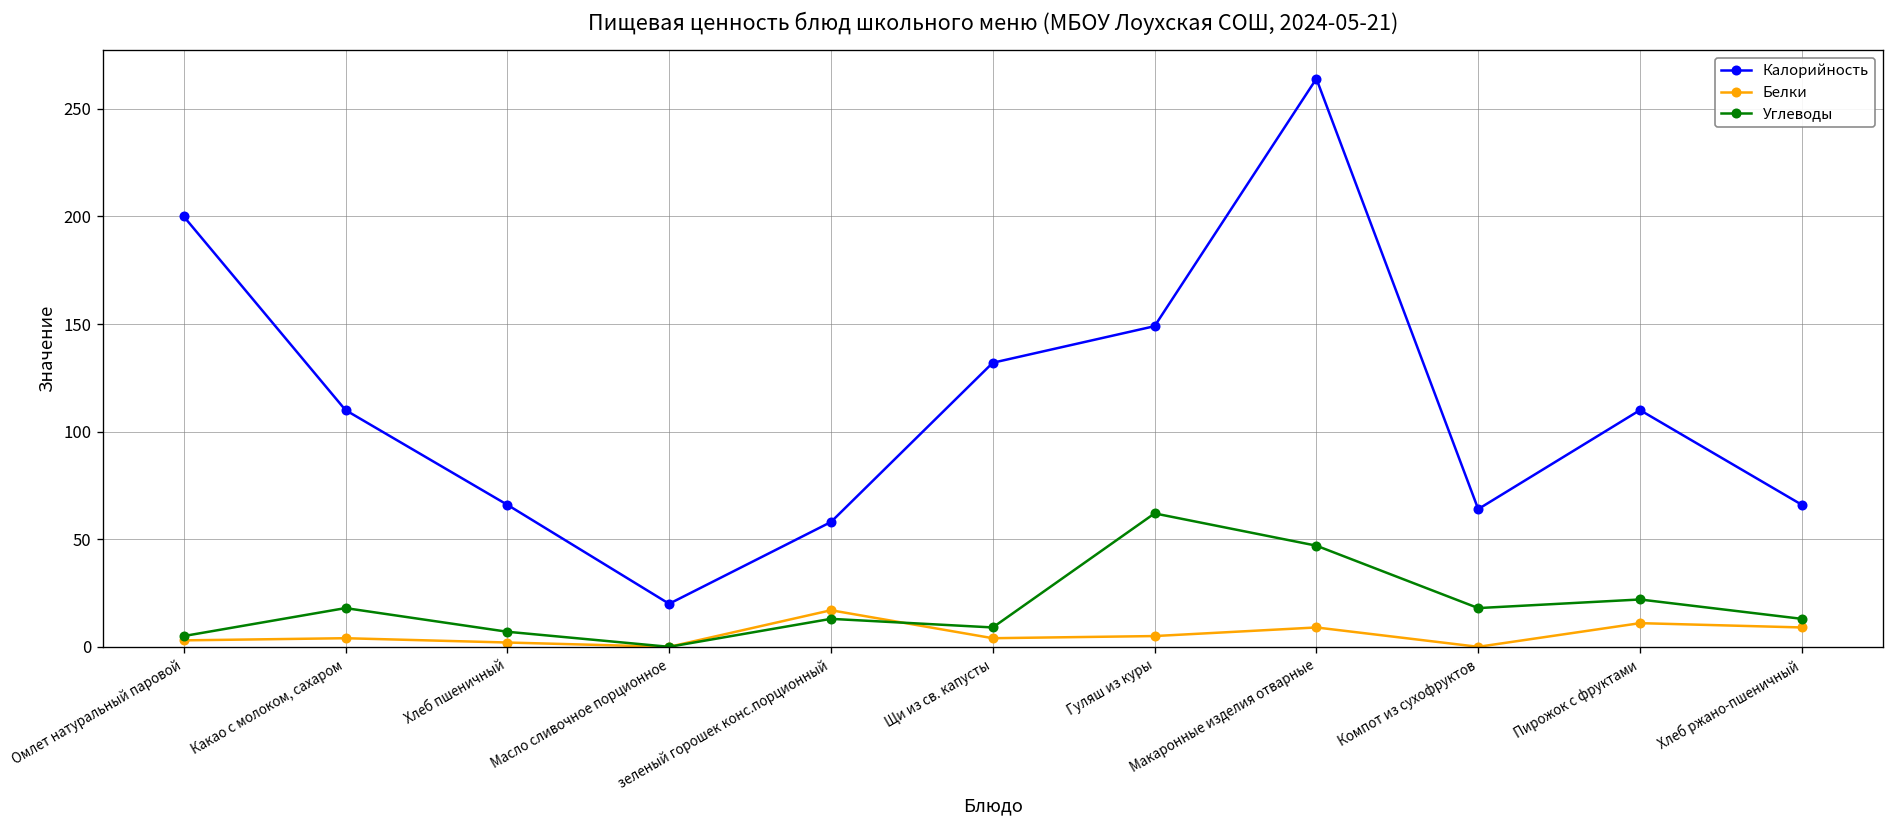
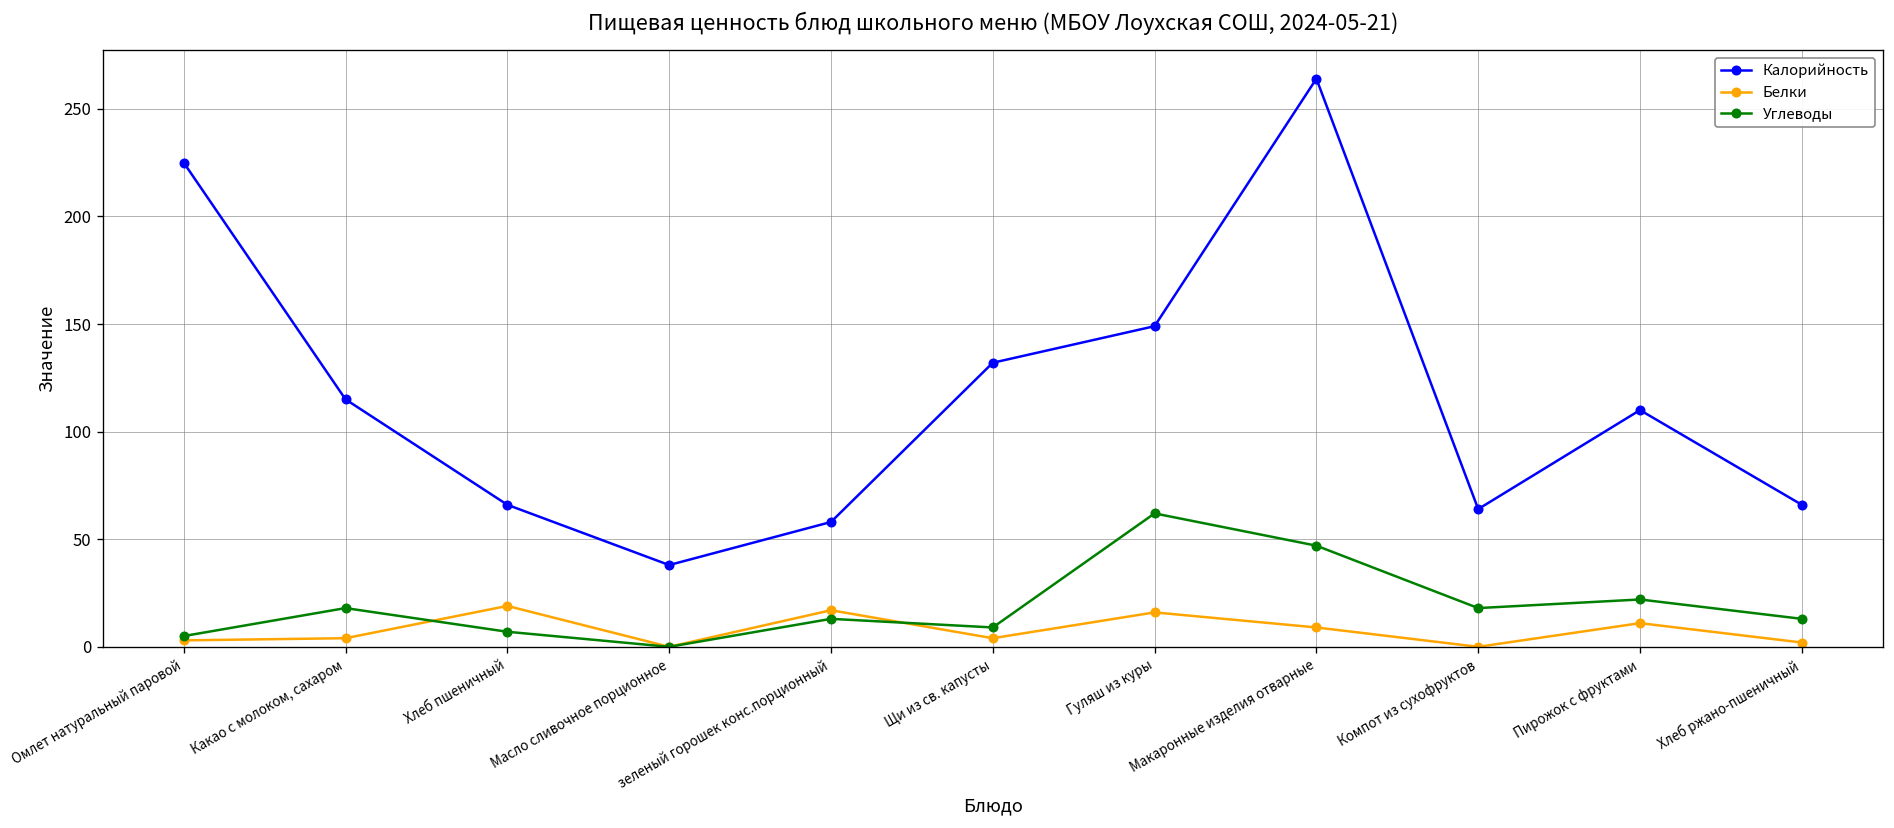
  {
    "Калорийность": {
-     "Омлет натуральный паровой": 200,
-     "Какао с молоком, сахаром": 110,
+     "Омлет натуральный паровой": 225,
+     "Какао с молоком, сахаром": 115,
      "Хлеб пшеничный": 66,
-     "Масло сливочное порционное": 20,
+     "Масло сливочное порционное": 38,
      "зеленый горошек конс.порционный": 58,
      "Щи из св. капусты": 132,
      "Гуляш из куры": 149,
      "Макаронные изделия отварные": 264,
      "Компот из сухофруктов": 64,
      "Пирожок с фруктами": 110,
      "Хлеб ржано-пшеничный": 66
    },
    "Белки": {
      "Омлет натуральный паровой": 3,
      "Какао с молоком, сахаром": 4,
-     "Хлеб пшеничный": 2,
+     "Хлеб пшеничный": 19,
      "зеленый горошек конс.порционный": 17,
      "Щи из св. капусты": 4,
-     "Гуляш из куры": 5,
+     "Гуляш из куры": 16,
      "Макаронные изделия отварные": 9,
      "Компот из сухофруктов": 0,
      "Пирожок с фруктами": 11,
-     "Хлеб ржано-пшеничный": 9
+     "Хлеб ржано-пшеничный": 2
    },
    "Углеводы": {
      "Омлет натуральный паровой": 5,
      "Какао с молоком, сахаром": 18,
      "Хлеб пшеничный": 7,
      "зеленый горошек конс.порционный": 13,
      "Щи из св. капусты": 9,
      "Гуляш из куры": 62,
      "Макаронные изделия отварные": 47,
      "Компот из сухофруктов": 18,
      "Пирожок с фруктами": 22,
      "Хлеб ржано-пшеничный": 13
    }
  }
